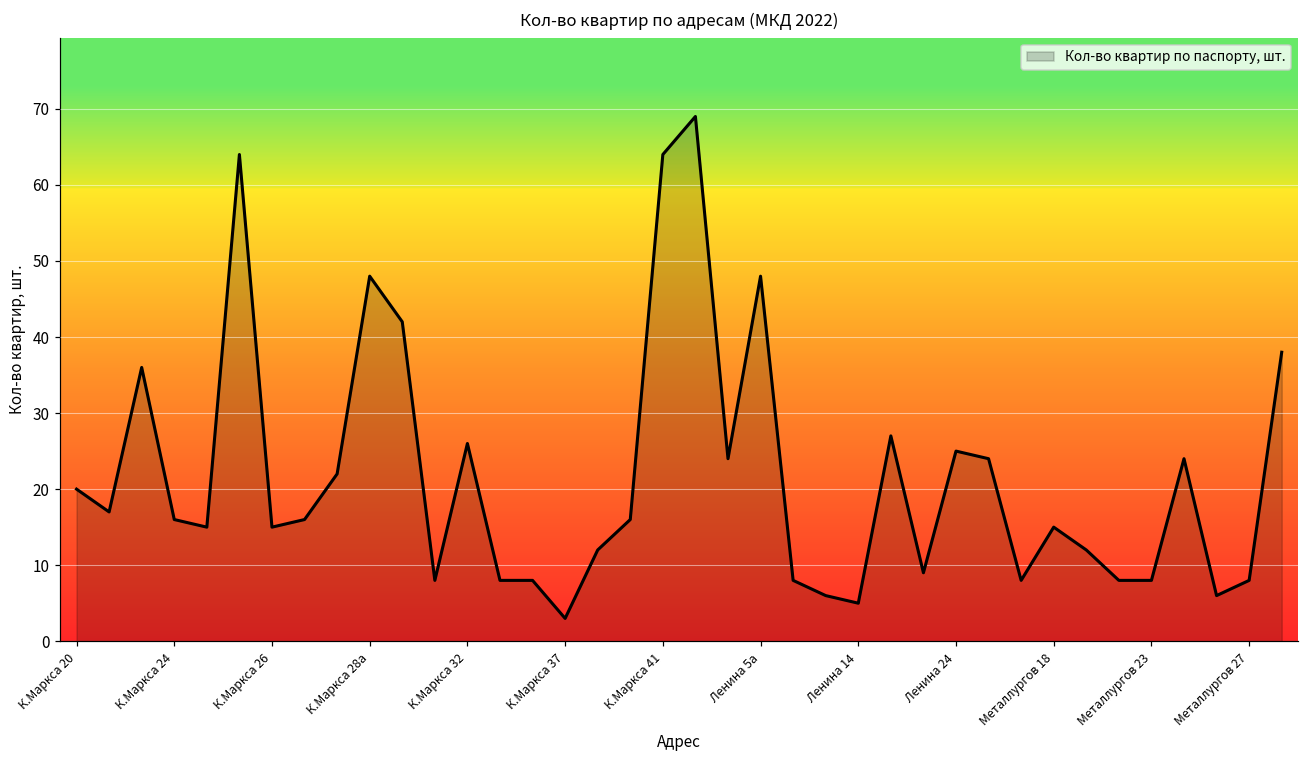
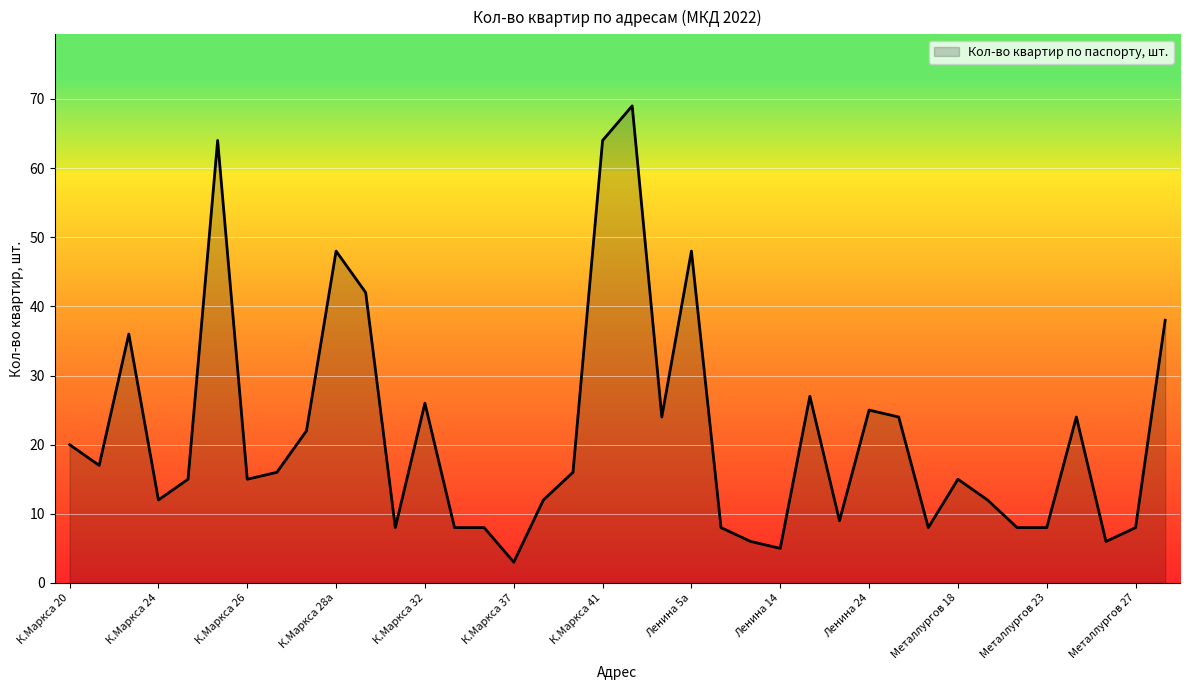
  {
    "К.Маркса 20": 20,
-   "К.Маркса 24": 16,
+   "К.Маркса 24": 12,
    "К.Маркса 26": 15,
    "К.Маркса 28а": 48,
    "К.Маркса 32": 26,
    "К.Маркса 37": 3,
    "К.Маркса 41": 64,
    "Ленина 5а": 48,
    "Ленина 14": 5,
    "Ленина 24": 25,
    "Металлургов 18": 15,
    "Металлургов 23": 8,
    "Металлургов 27": 8
  }
